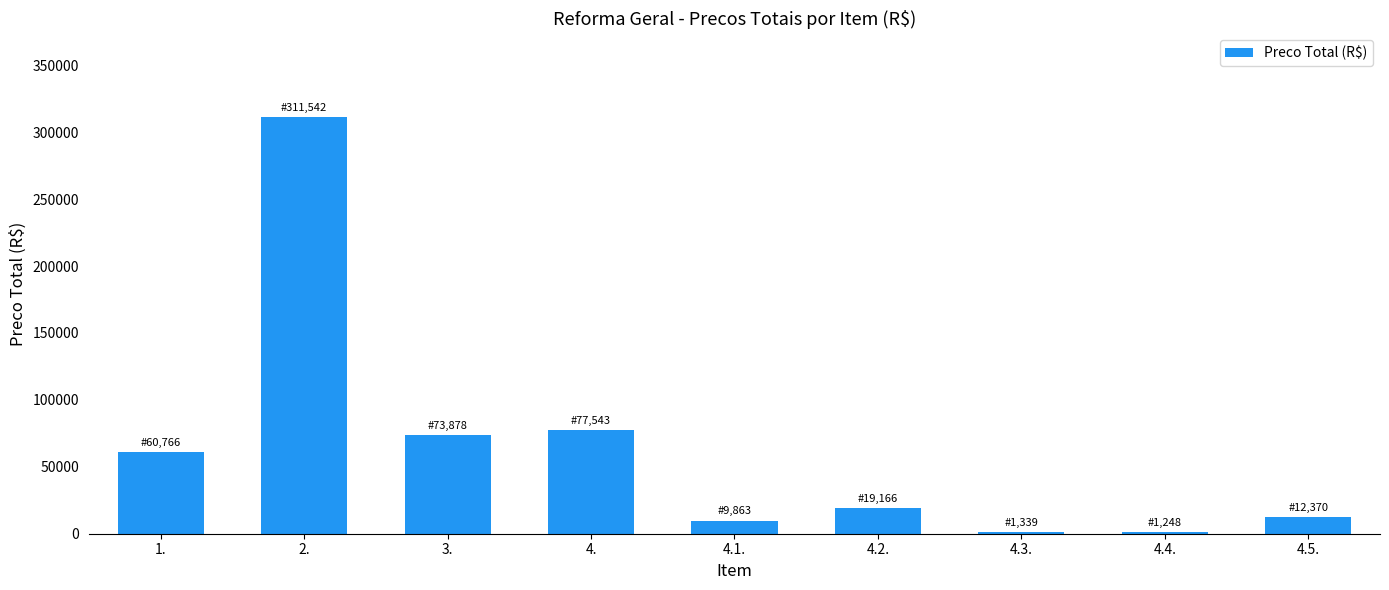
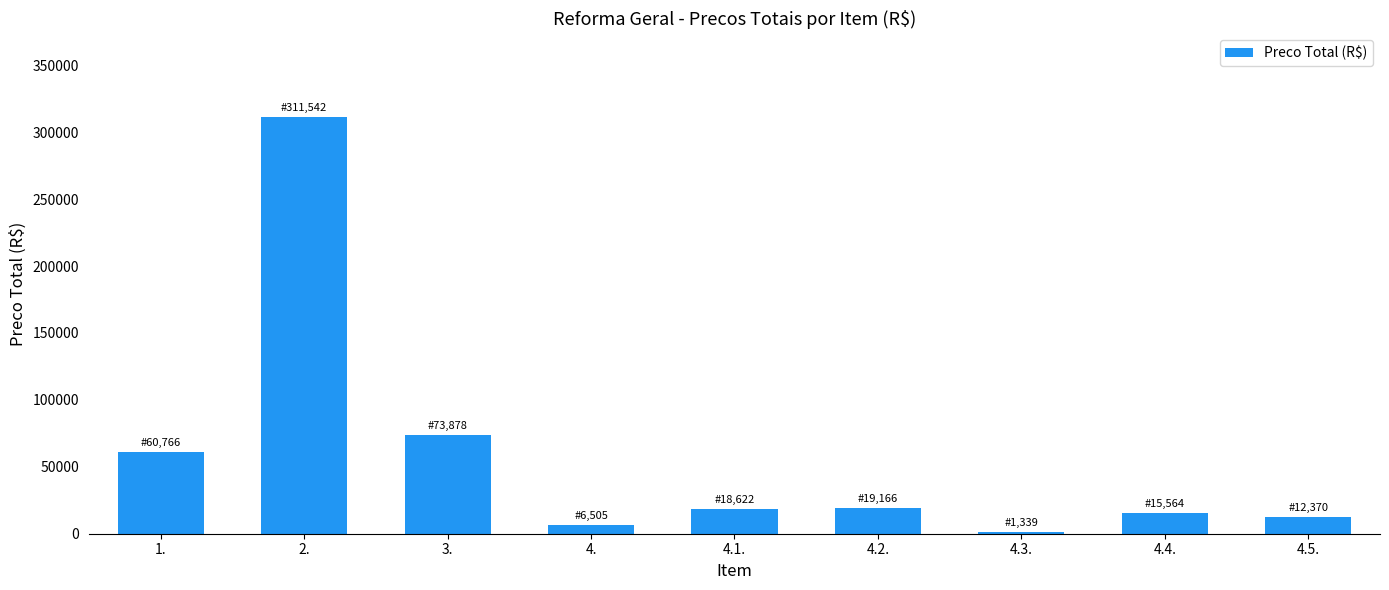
  {
    "1.": "60,766",
    "2.": "311,542",
    "3.": "73,878",
-   "4.": "77,543",
-   "4.1.": "9,863",
+   "4.": "6,505",
+   "4.1.": "18,622",
    "4.2.": "19,166",
    "4.3.": "1,339",
-   "4.4.": "1,248",
+   "4.4.": "15,564",
    "4.5.": "12,370"
  }
